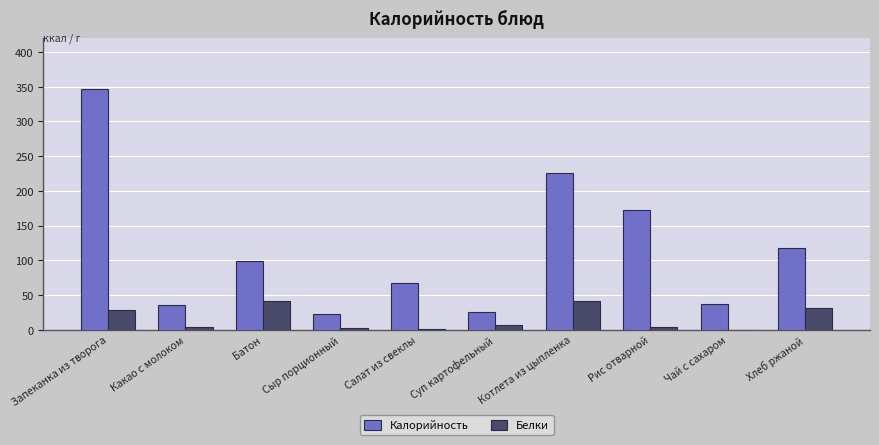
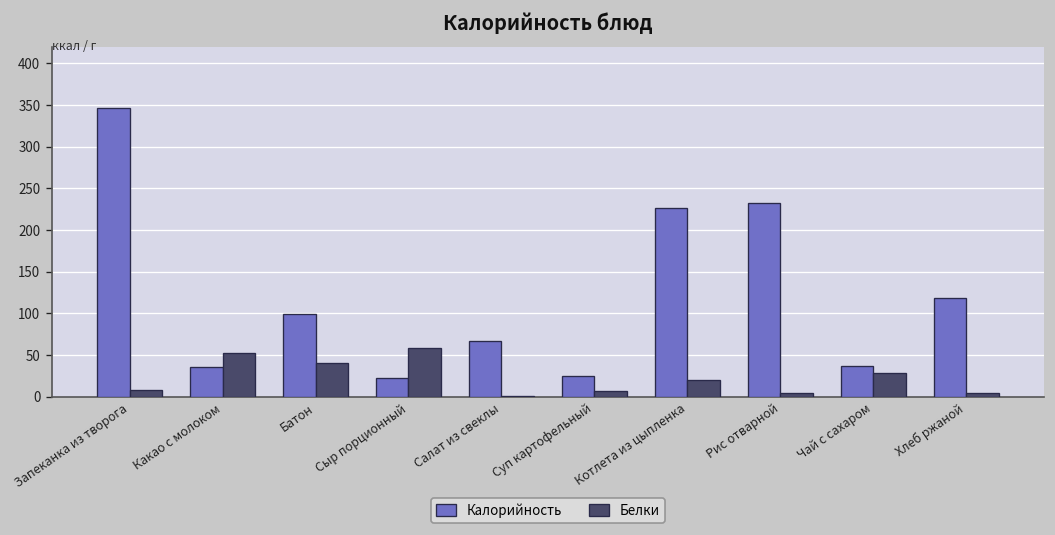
  {
    "Калорийность": {
      "Запеканка из творога": 350,
      "Какао с молоком": 40,
      "Батон": 100,
      "Сыр порционный": 20,
      "Салат из свеклы": 70,
      "Суп картофельный": 30,
      "Котлета из цыпленка": 230,
-     "Рис отварной": 170,
+     "Рис отварной": 230,
      "Чай с сахаром": 40,
      "Хлеб ржаной": 120
    },
    "Белки": {
-     "Запеканка из творога": 30,
-     "Какао с молоком": 0,
+     "Запеканка из творога": 10,
+     "Какао с молоком": 50,
      "Батон": 40,
-     "Сыр порционный": 0,
+     "Сыр порционный": 60,
      "Суп картофельный": 10,
-     "Котлета из цыпленка": 40,
+     "Котлета из цыпленка": 20,
      "Рис отварной": 0,
-     "Чай с сахаром": 0,
-     "Хлеб ржаной": 30
+     "Чай с сахаром": 30,
+     "Хлеб ржаной": 0
    }
  }
